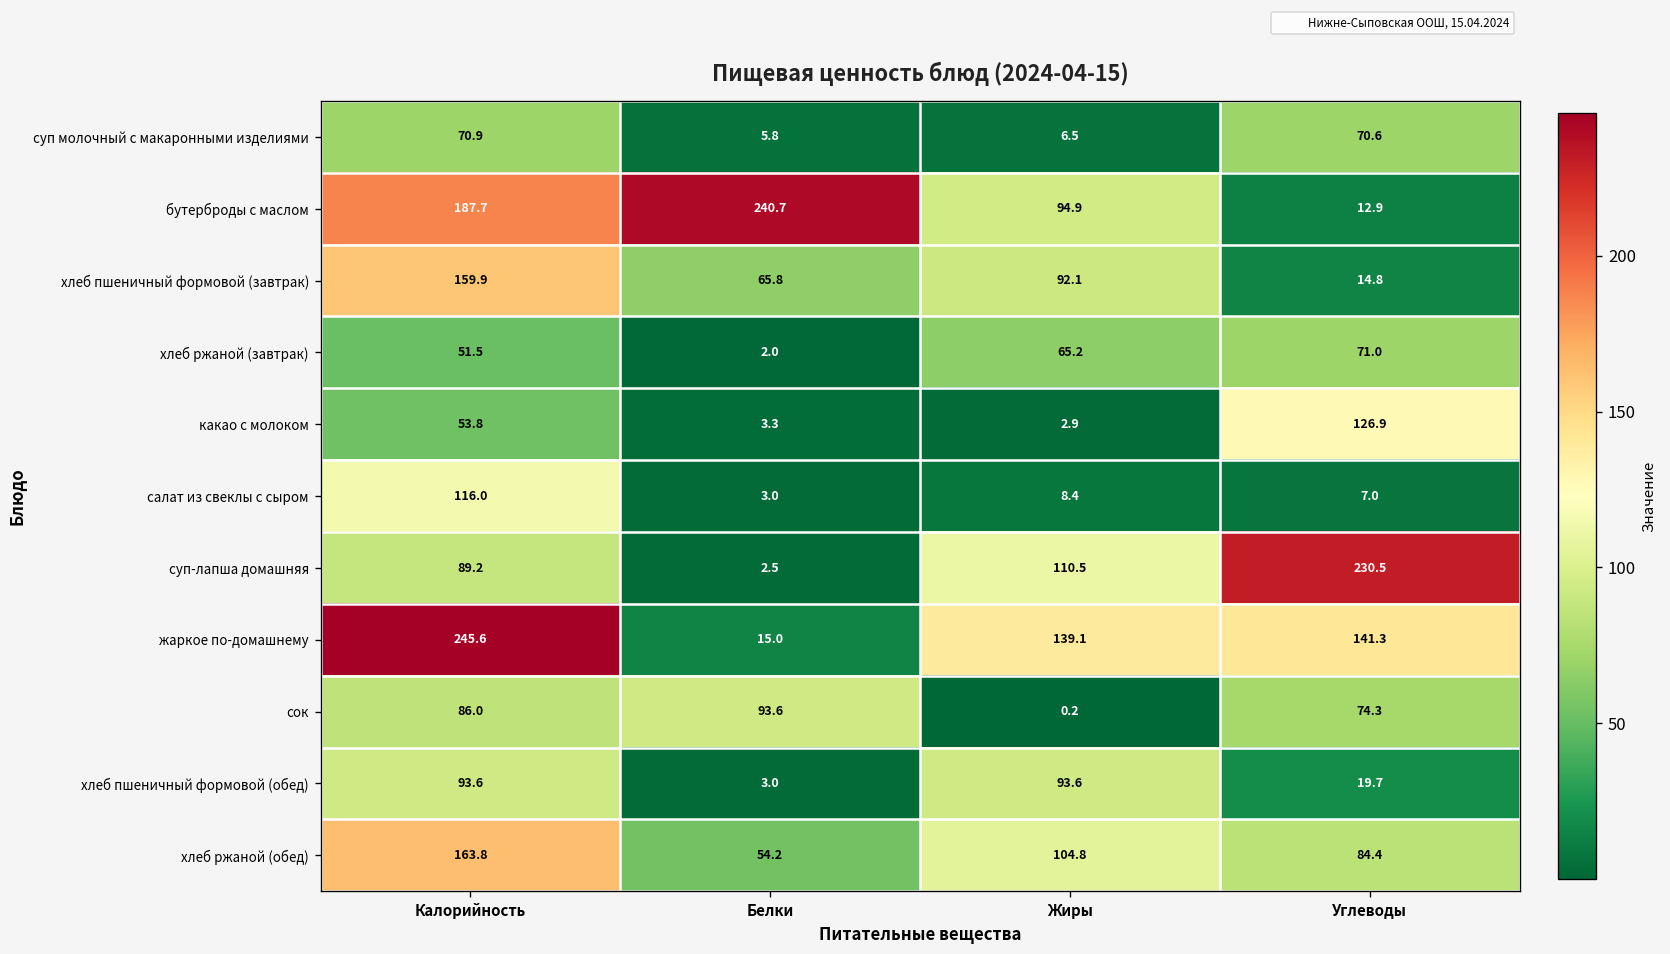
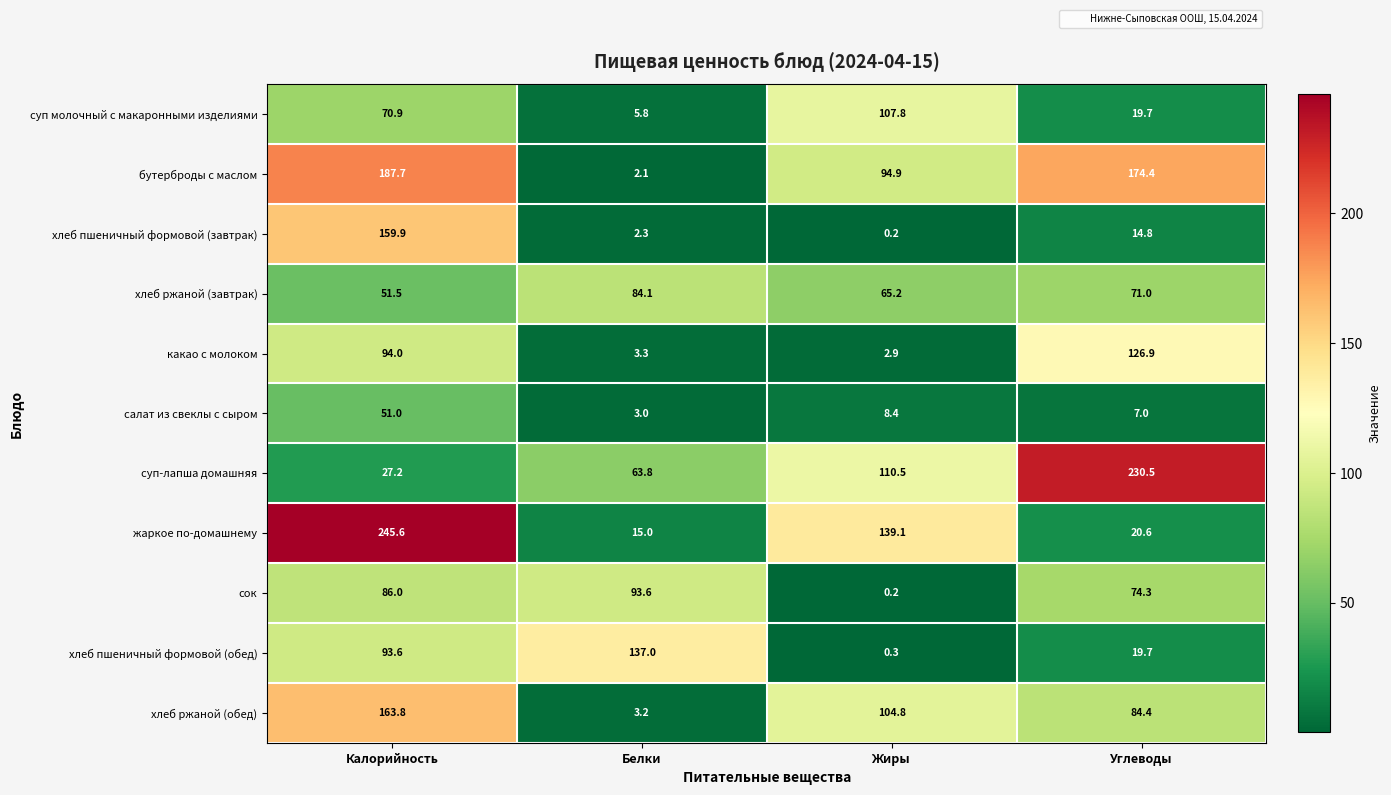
  {
    "суп молочный с макаронными изделиями": {
      "Калорийность": 70.9,
      "Белки": 5.8,
-     "Жиры": 6.5,
-     "Углеводы": 70.6
+     "Жиры": 107.8,
+     "Углеводы": 19.7
    },
    "бутерброды с маслом": {
      "Калорийность": 187.7,
-     "Белки": 240.7,
+     "Белки": 2.1,
      "Жиры": 94.9,
-     "Углеводы": 12.9
+     "Углеводы": 174.4
    },
    "хлеб пшеничный формовой (завтрак)": {
      "Калорийность": 159.9,
-     "Белки": 65.8,
-     "Жиры": 92.1,
+     "Белки": 2.3,
+     "Жиры": 0.2,
      "Углеводы": 14.8
    },
    "хлеб ржаной (завтрак)": {
      "Калорийность": 51.5,
-     "Белки": 2.0,
+     "Белки": 84.1,
      "Жиры": 65.2,
      "Углеводы": 71.0
    },
    "какао с молоком": {
-     "Калорийность": 53.8,
+     "Калорийность": 94.0,
      "Белки": 3.3,
      "Жиры": 2.9,
      "Углеводы": 126.9
    },
    "салат из свеклы с сыром": {
-     "Калорийность": 116.0,
+     "Калорийность": 51.0,
      "Белки": 3.0,
      "Жиры": 8.4,
      "Углеводы": 7.0
    },
    "суп-лапша домашняя": {
-     "Калорийность": 89.2,
-     "Белки": 2.5,
+     "Калорийность": 27.2,
+     "Белки": 63.8,
      "Жиры": 110.5,
      "Углеводы": 230.5
    },
    "жаркое по-домашнему": {
      "Калорийность": 245.6,
      "Белки": 15.0,
      "Жиры": 139.1,
-     "Углеводы": 141.3
+     "Углеводы": 20.6
    },
    "сок": {
      "Калорийность": 86.0,
      "Белки": 93.6,
      "Жиры": 0.2,
      "Углеводы": 74.3
    },
    "хлеб пшеничный формовой (обед)": {
      "Калорийность": 93.6,
-     "Белки": 3.0,
-     "Жиры": 93.6,
+     "Белки": 137.0,
+     "Жиры": 0.3,
      "Углеводы": 19.7
    },
    "хлеб ржаной (обед)": {
      "Калорийность": 163.8,
-     "Белки": 54.2,
+     "Белки": 3.2,
      "Жиры": 104.8,
      "Углеводы": 84.4
    }
  }
